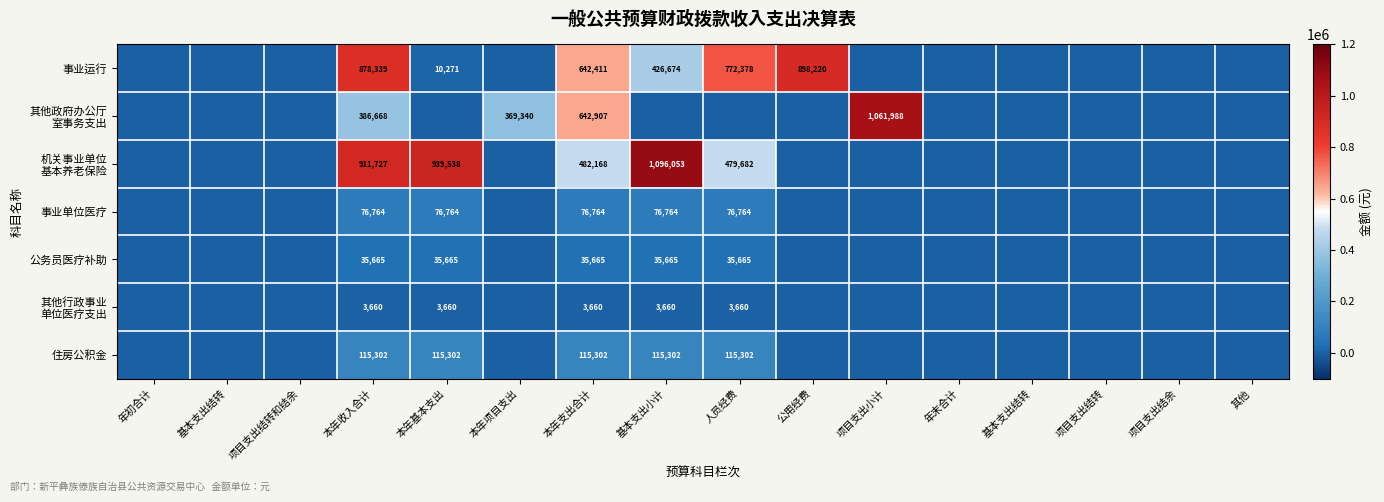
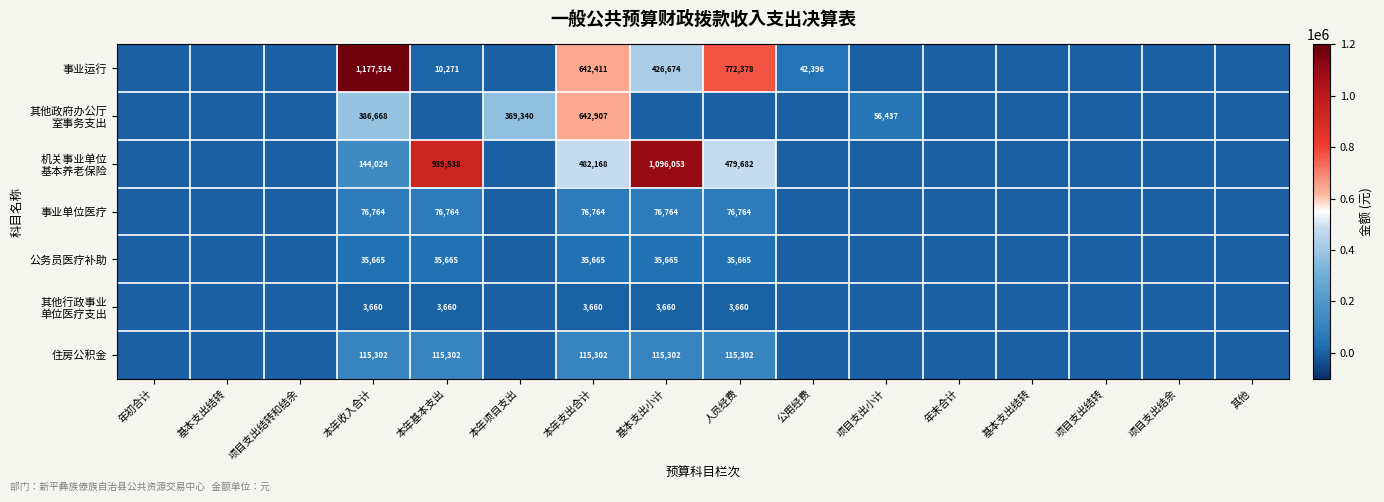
  {
    "事业运行": {
-     "本年收入合计": "878,339",
+     "本年收入合计": "1,177,514",
      "本年基本支出": "10,271",
      "本年支出合计": "642,411",
      "基本支出小计": "426,674",
      "人员经费": "772,378",
-     "公用经费": "898,220"
+     "公用经费": "42,396"
    },
    "其他政府办公厅 室事务支出": {
      "本年收入合计": "386,668",
      "本年项目支出": "369,340",
      "本年支出合计": "642,907",
-     "项目支出小计": "1,061,988"
+     "项目支出小计": "56,437"
    },
    "机关事业单位 基本养老保险": {
-     "本年收入合计": "911,727",
+     "本年收入合计": "144,024",
      "本年基本支出": "939,538",
      "本年支出合计": "482,168",
      "基本支出小计": "1,096,053",
      "人员经费": "479,682"
    },
    "事业单位医疗": {
      "本年收入合计": "76,764",
      "本年基本支出": "76,764",
      "本年支出合计": "76,764",
      "基本支出小计": "76,764",
      "人员经费": "76,764"
    },
    "公务员医疗补助": {
      "本年收入合计": "35,665",
      "本年基本支出": "35,665",
      "本年支出合计": "35,665",
      "基本支出小计": "35,665",
      "人员经费": "35,665"
    },
    "其他行政事业 单位医疗支出": {
      "本年收入合计": "3,660",
      "本年基本支出": "3,660",
      "本年支出合计": "3,660",
      "基本支出小计": "3,660",
      "人员经费": "3,660"
    },
    "住房公积金": {
      "本年收入合计": "115,302",
      "本年基本支出": "115,302",
      "本年支出合计": "115,302",
      "基本支出小计": "115,302",
      "人员经费": "115,302"
    }
  }
